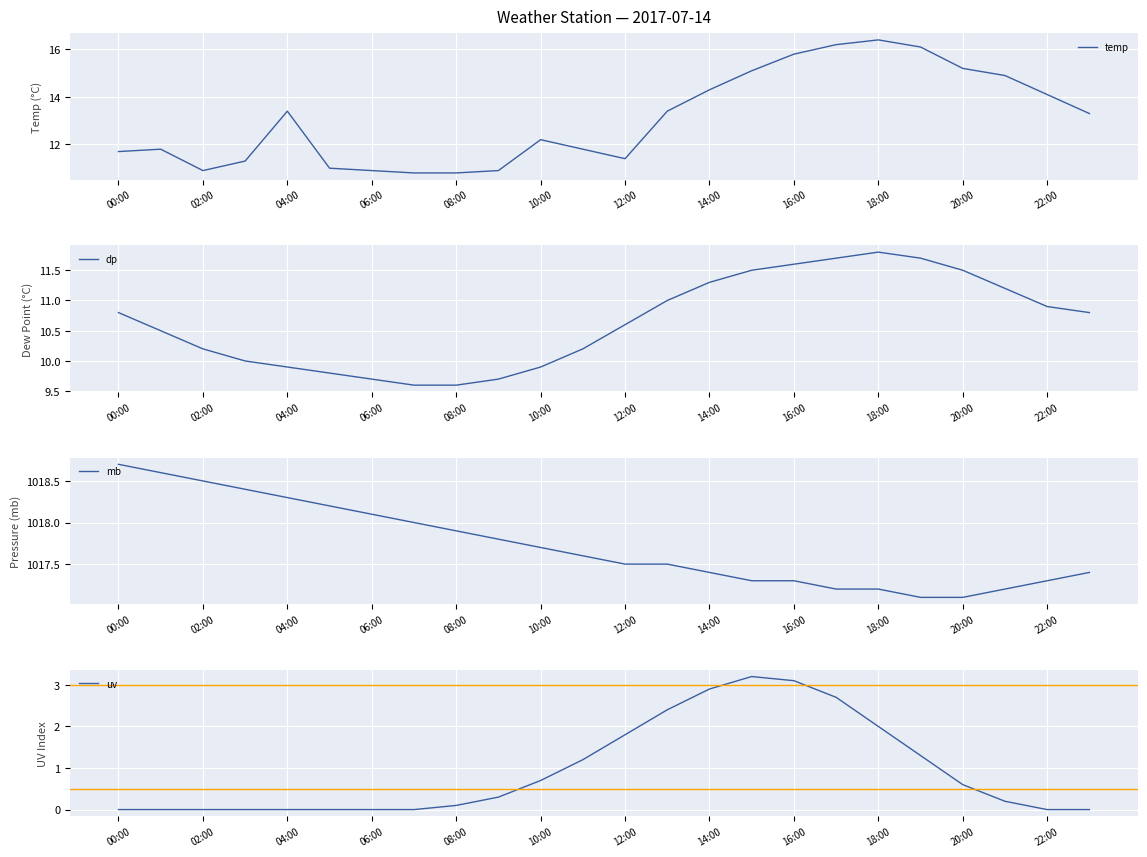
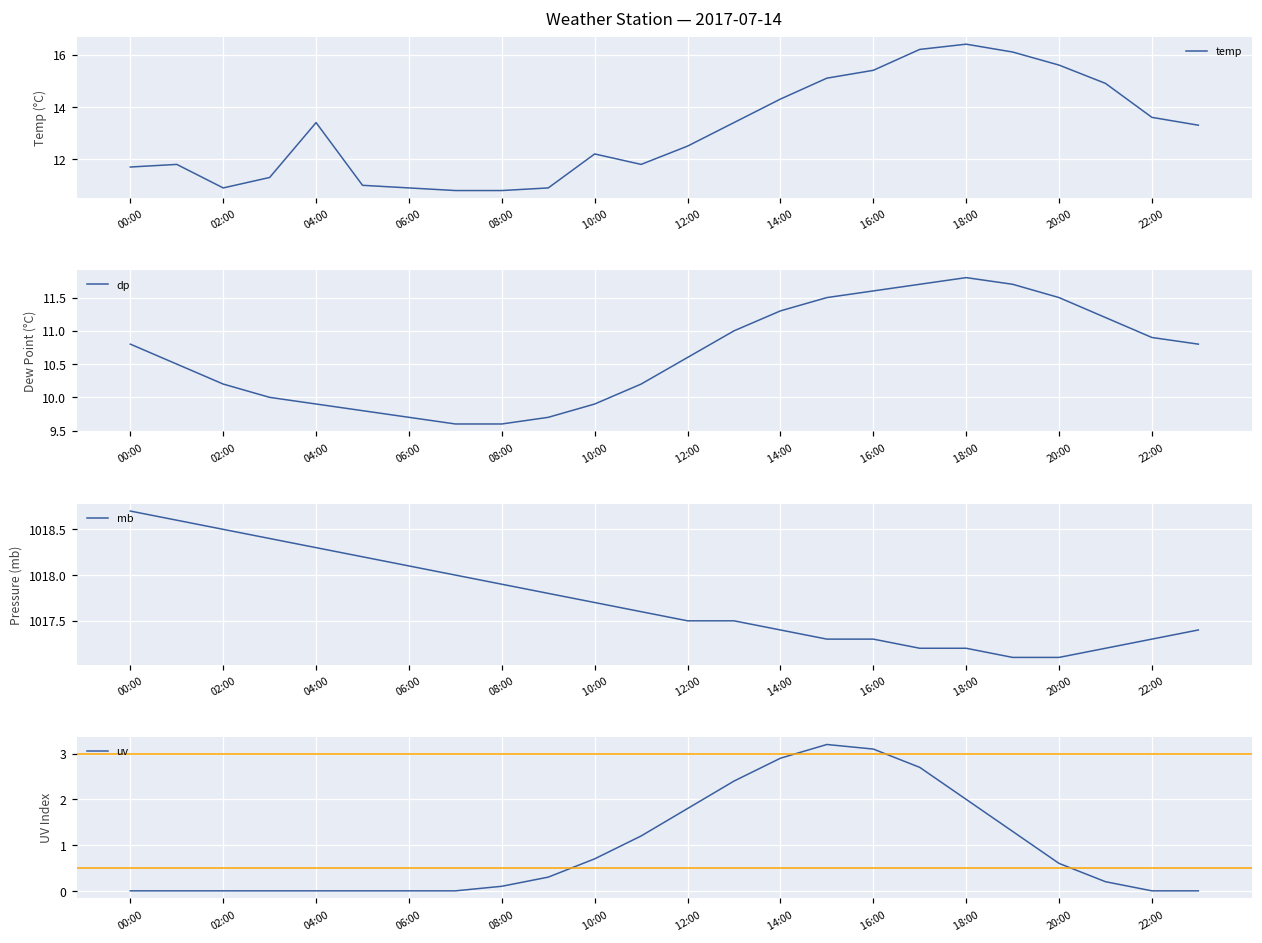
  {
    "Weather Station — 2017-07-14": {
      "00:00": 11.7,
      "02:00": 10.9,
      "04:00": 13.4,
      "06:00": 10.9,
      "08:00": 10.8,
      "10:00": 12.2,
-     "12:00": 11.4,
+     "12:00": 12.5,
      "14:00": 14.3,
-     "16:00": 15.8,
+     "16:00": 15.4,
      "18:00": 16.4,
-     "20:00": 15.2,
-     "22:00": 14.1
+     "20:00": 15.6,
+     "22:00": 13.6
    }
  }
